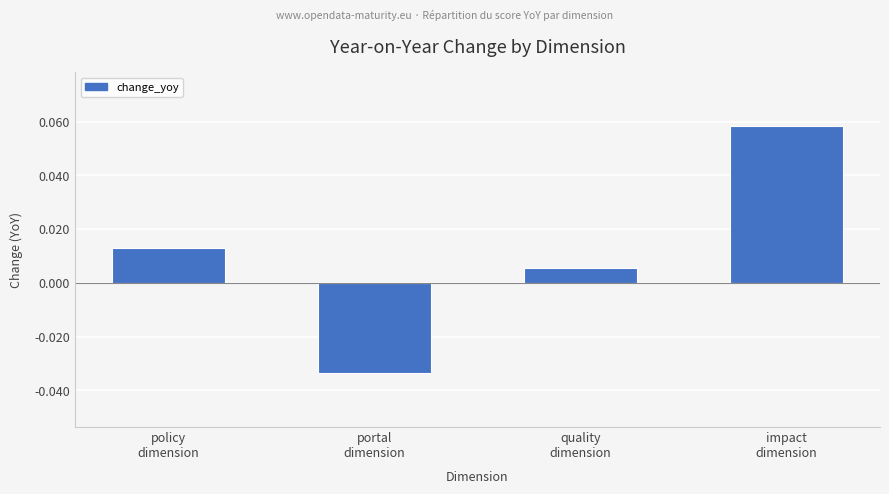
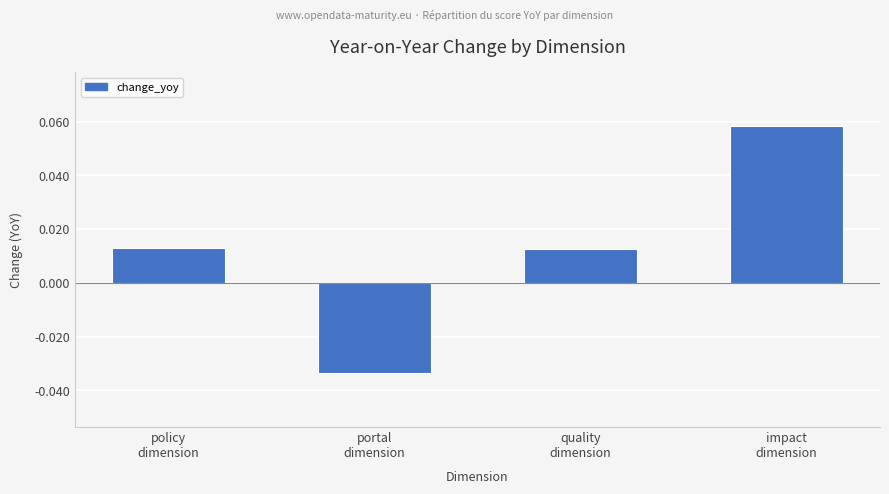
  {
    "policy dimension": 0.013,
    "portal dimension": -0.034,
-   "quality dimension": 0.006,
+   "quality dimension": 0.013,
    "impact dimension": 0.058
  }
